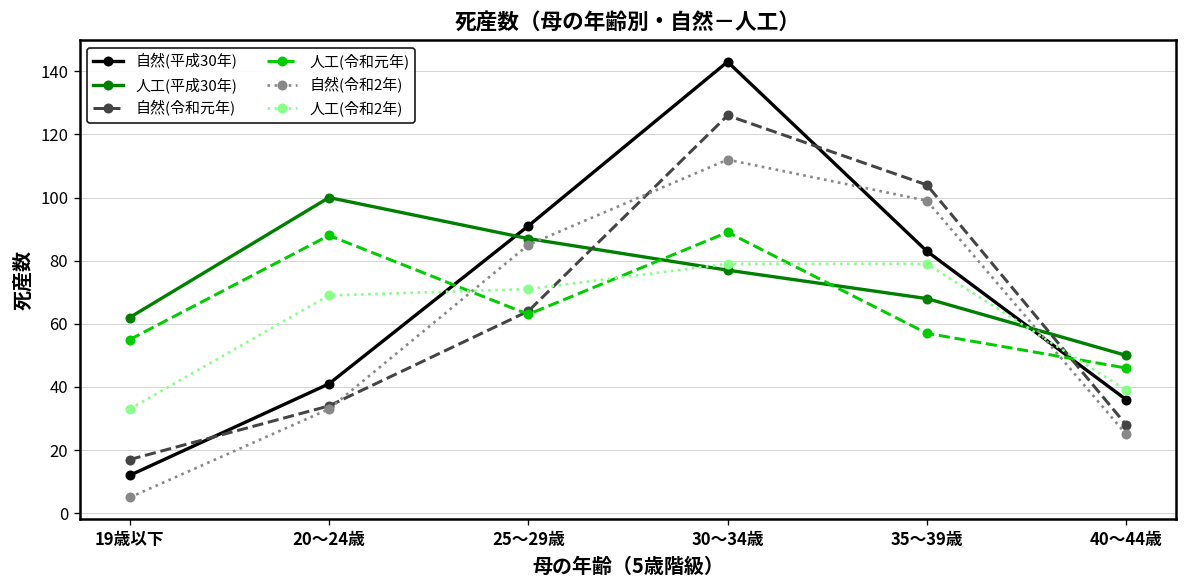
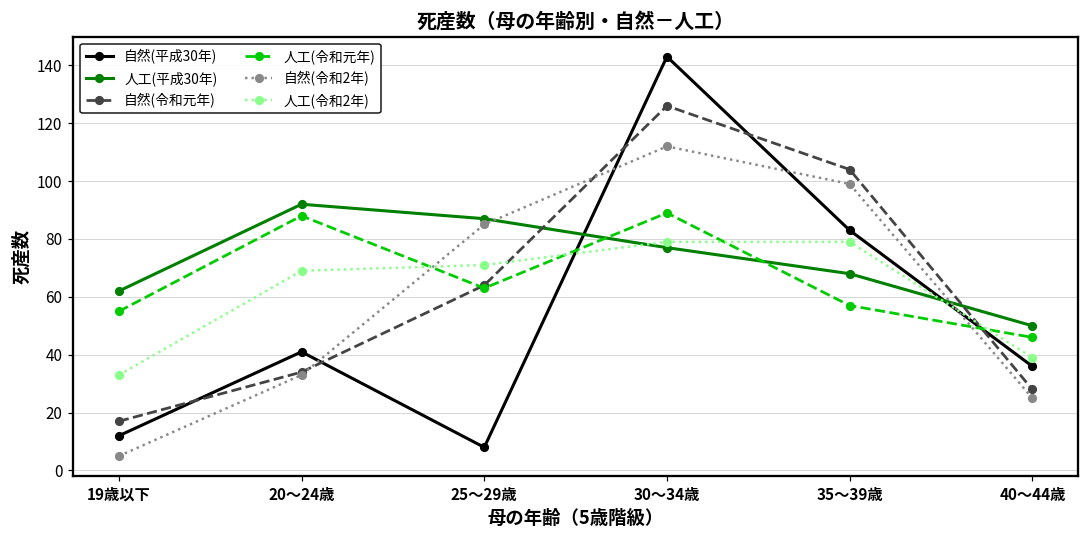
  {
    "自然(平成30年)": {
      "19歳以下": 12,
      "20～24歳": 41,
-     "25～29歳": 91,
+     "25～29歳": 8,
      "30～34歳": 143,
      "35～39歳": 83,
      "40～44歳": 36
    },
    "人工(平成30年)": {
      "19歳以下": 62,
-     "20～24歳": 100,
+     "20～24歳": 92,
      "25～29歳": 87,
      "30～34歳": 77,
      "35～39歳": 68,
      "40～44歳": 50
    },
    "自然(令和元年)": {
      "19歳以下": 17,
      "20～24歳": 34,
      "25～29歳": 64,
      "30～34歳": 126,
      "35～39歳": 104,
      "40～44歳": 28
    },
    "人工(令和元年)": {
      "19歳以下": 55,
      "20～24歳": 88,
      "25～29歳": 63,
      "30～34歳": 89,
      "35～39歳": 57,
      "40～44歳": 46
    },
    "自然(令和2年)": {
      "19歳以下": 5,
      "20～24歳": 33,
      "25～29歳": 85,
      "30～34歳": 112,
      "35～39歳": 99,
      "40～44歳": 25
    },
    "人工(令和2年)": {
      "19歳以下": 33,
      "20～24歳": 69,
      "25～29歳": 71,
      "30～34歳": 79,
      "35～39歳": 79,
      "40～44歳": 39
    }
  }
